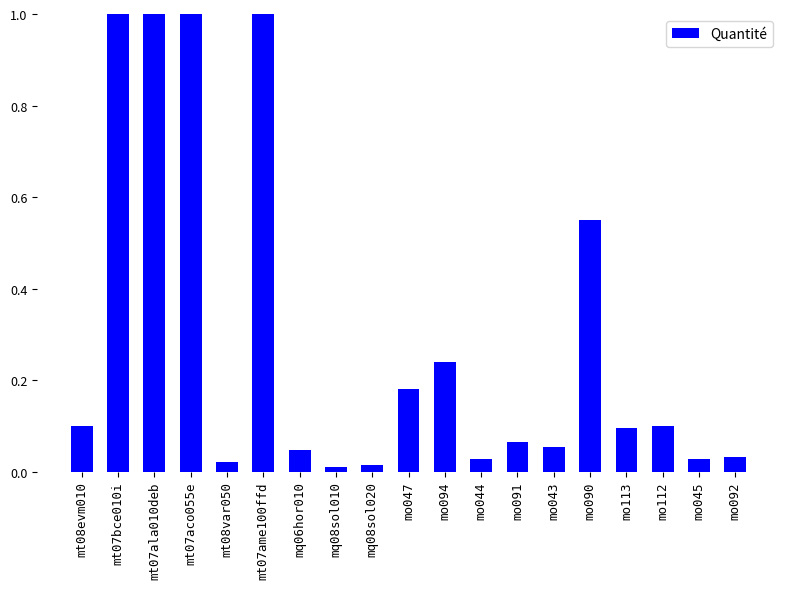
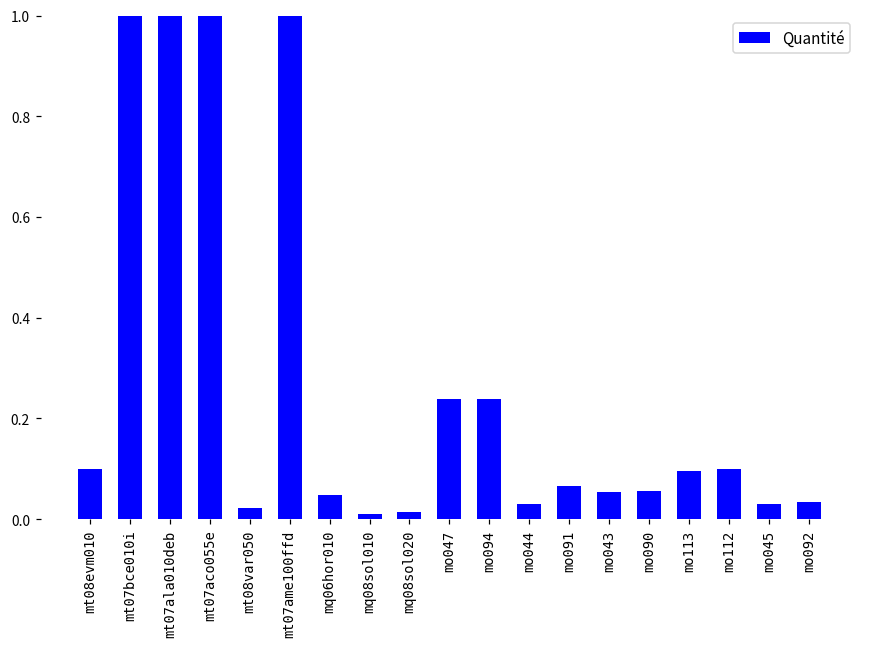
  {
    "mt08evm010": 0.10,
    "mt08var050": 0.02,
    "mq06hor010": 0.05,
    "mq08sol010": 0.01,
    "mq08sol020": 0.02,
-   "mo047": 0.18,
+   "mo047": 0.24,
    "mo094": 0.24,
    "mo044": 0.03,
    "mo091": 0.07,
    "mo043": 0.05,
-   "mo090": 0.55,
+   "mo090": 0.06,
    "mo113": 0.10,
    "mo112": 0.10,
    "mo045": 0.03,
    "mo092": 0.03
  }
